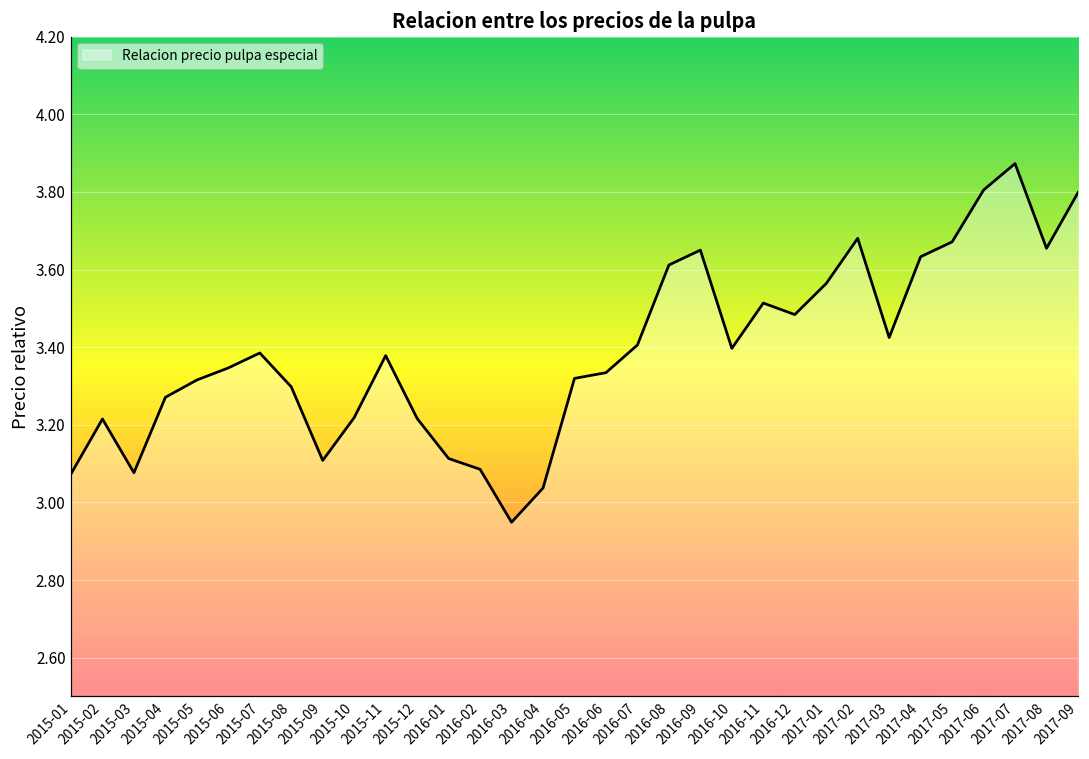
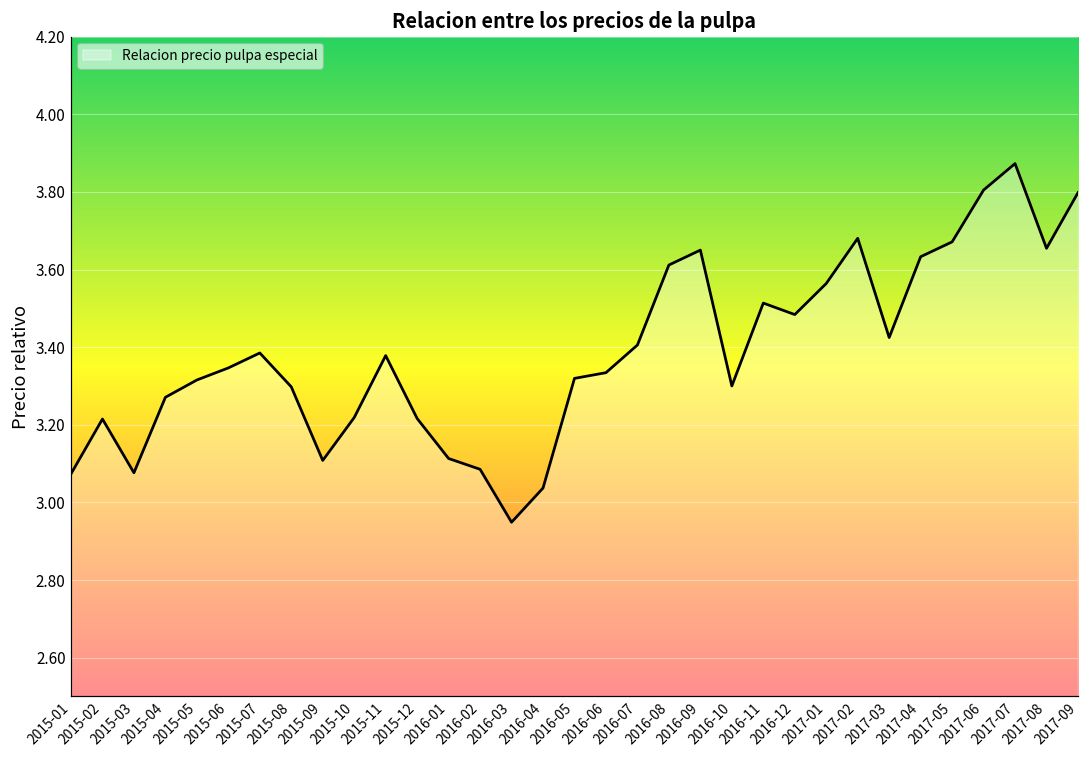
  {
    "2015-01": 3.07,
    "2015-02": 3.21,
    "2015-03": 3.08,
    "2015-04": 3.27,
    "2015-05": 3.32,
    "2015-06": 3.35,
    "2015-07": 3.39,
    "2015-08": 3.30,
    "2015-09": 3.11,
    "2015-10": 3.22,
    "2015-11": 3.38,
    "2015-12": 3.22,
    "2016-01": 3.11,
    "2016-02": 3.09,
    "2016-03": 2.95,
    "2016-04": 3.04,
    "2016-05": 3.32,
    "2016-06": 3.33,
    "2016-07": 3.41,
    "2016-08": 3.61,
    "2016-09": 3.65,
-   "2016-10": 3.40,
+   "2016-10": 3.30,
    "2016-11": 3.51,
    "2016-12": 3.48,
    "2017-01": 3.56,
    "2017-02": 3.68,
    "2017-03": 3.42,
    "2017-04": 3.63,
    "2017-05": 3.67,
    "2017-06": 3.80,
    "2017-07": 3.87,
    "2017-08": 3.65,
    "2017-09": 3.80
  }
